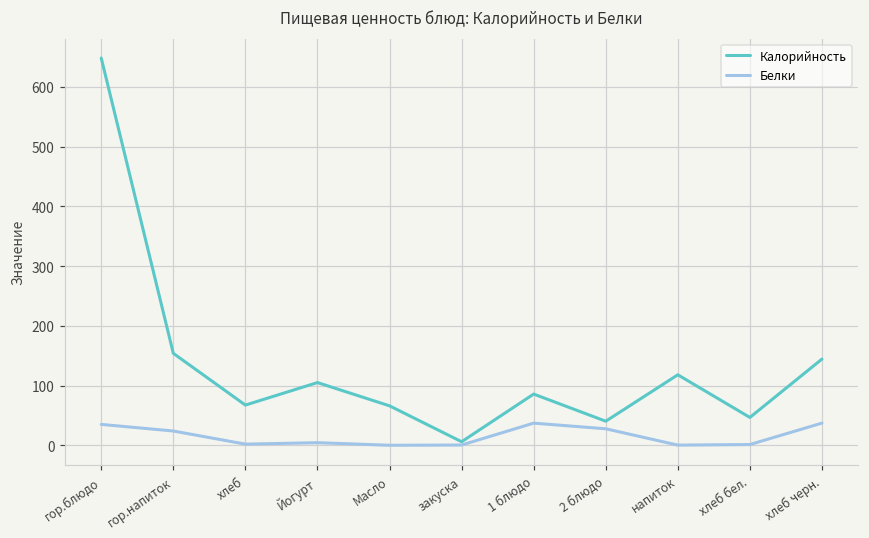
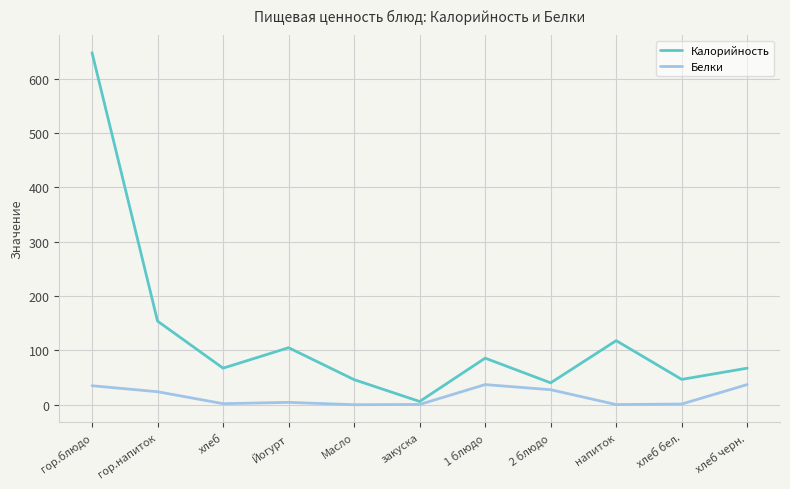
  {
    "Калорийность": {
      "гор.блюдо": 650,
      "гор.напиток": 150,
      "хлеб": 70,
      "Йогурт": 110,
-     "Масло": 70,
+     "Масло": 50,
      "закуска": 10,
      "1 блюдо": 90,
      "2 блюдо": 40,
      "напиток": 120,
      "хлеб бел.": 50,
-     "хлеб черн.": 140
+     "хлеб черн.": 70
    },
    "Белки": {
      "гор.блюдо": 40,
      "гор.напиток": 20,
      "хлеб": 0,
      "Йогурт": 0,
      "Масло": 0,
      "закуска": 0,
      "1 блюдо": 40,
      "2 блюдо": 30,
      "напиток": 0,
      "хлеб бел.": 0,
      "хлеб черн.": 40
    }
  }
